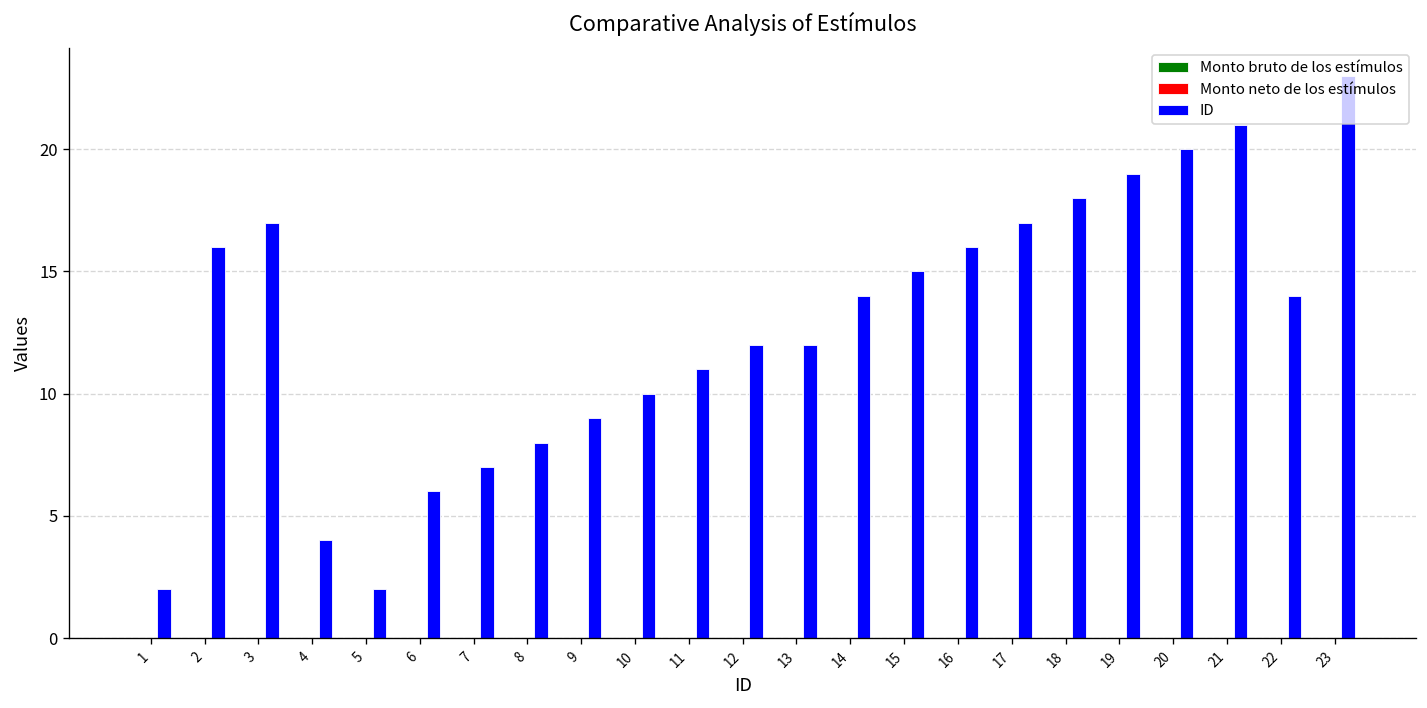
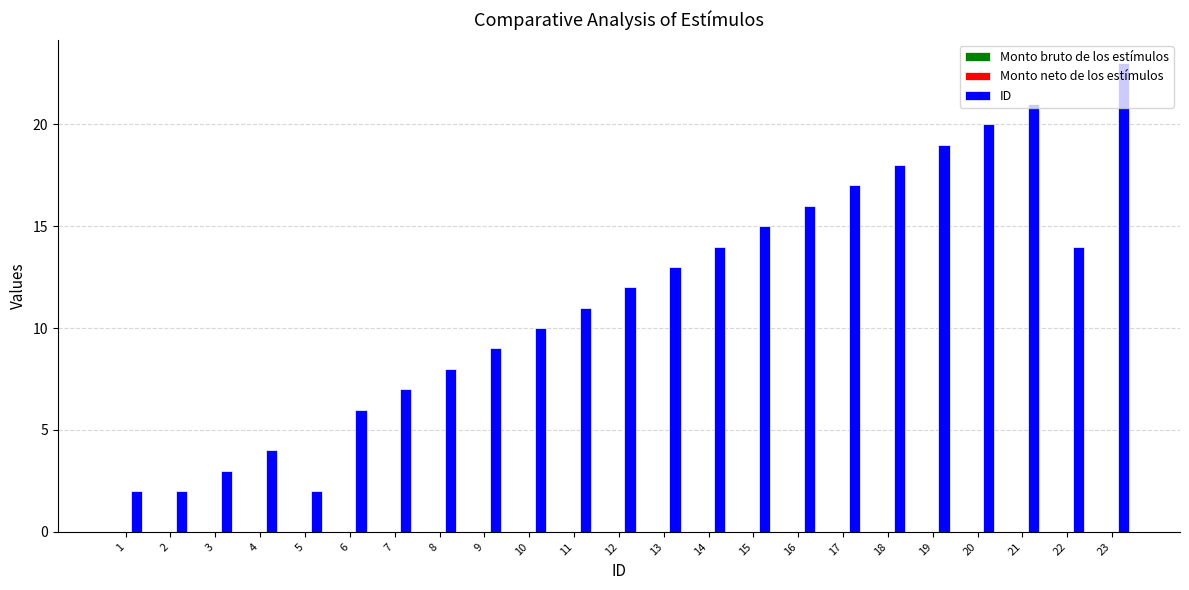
  {
    "Monto bruto de los estímulos": {
      "1": 0,
      "2": 0,
      "3": 0,
      "4": 0,
      "5": 0,
      "6": 0,
      "7": 0,
      "8": 0,
      "9": 0,
      "10": 0,
      "11": 0,
      "12": 0,
      "13": 0,
      "14": 0,
      "15": 0,
      "16": 0,
      "17": 0,
      "18": 0,
      "19": 0,
      "20": 0,
      "21": 0,
      "22": 0,
      "23": 0
    },
    "Monto neto de los estímulos": {
      "1": 0,
      "2": 0,
      "3": 0,
      "4": 0,
      "5": 0,
      "6": 0,
      "7": 0,
      "8": 0,
      "9": 0,
      "10": 0,
      "11": 0,
      "12": 0,
      "13": 0,
      "14": 0,
      "15": 0,
      "16": 0,
      "17": 0,
      "18": 0,
      "19": 0,
      "20": 0,
      "21": 0,
      "22": 0,
      "23": 0
    },
    "ID": {
      "1": 2,
-     "2": 16,
-     "3": 17,
+     "2": 2,
+     "3": 3,
      "4": 4,
      "5": 2,
      "6": 6,
      "7": 7,
      "8": 8,
      "9": 9,
      "10": 10,
      "11": 11,
      "12": 12,
-     "13": 12,
+     "13": 13,
      "14": 14,
      "15": 15,
      "16": 16,
      "17": 17,
      "18": 18,
      "19": 19,
      "20": 20,
      "22": 14
    }
  }
